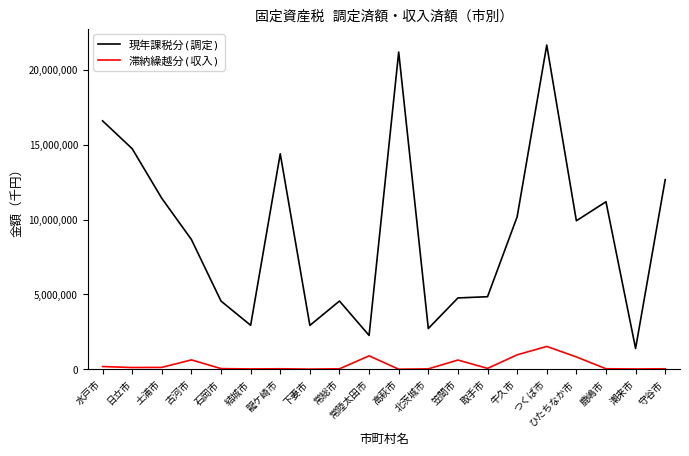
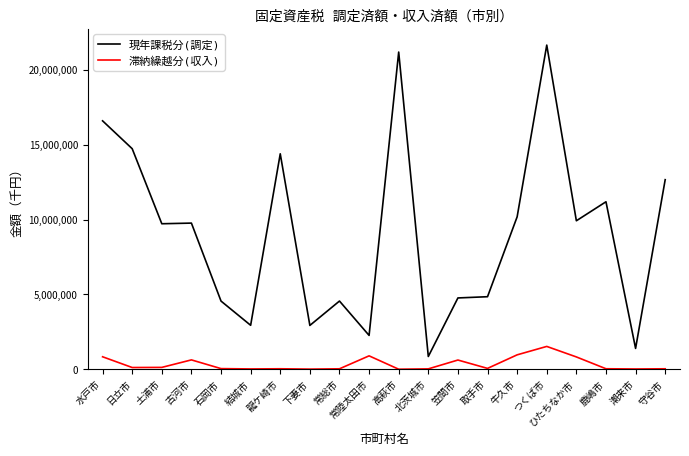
  {
    "現年課税分(調定)": {
      "水戸市": "16,600,000",
      "日立市": "14,700,000",
-     "土浦市": "11,400,000",
-     "古河市": "8,700,000",
+     "土浦市": "9,700,000",
+     "古河市": "9,800,000",
      "石岡市": "4,600,000",
      "結城市": "2,900,000",
      "龍ケ崎市": "14,400,000",
      "下妻市": "2,900,000",
      "常総市": "4,600,000",
      "常陸太田市": "2,300,000",
      "高萩市": "21,200,000",
-     "北茨城市": "2,700,000",
+     "北茨城市": "900,000",
      "笠間市": "4,800,000",
      "取手市": "4,800,000",
      "牛久市": "10,200,000",
      "つくば市": "21,600,000",
      "ひたちなか市": "9,900,000",
      "鹿嶋市": "11,200,000",
      "潮来市": "1,400,000",
      "守谷市": "12,700,000"
    },
    "滞納繰越分(収入)": {
-     "水戸市": "200,000",
+     "水戸市": "800,000",
      "日立市": "100,000",
      "土浦市": "100,000",
      "古河市": "600,000",
      "石岡市": "0",
      "結城市": "0",
      "龍ケ崎市": "0",
      "下妻市": "0",
      "常総市": "0",
      "常陸太田市": "900,000",
      "高萩市": "0",
      "北茨城市": "0",
      "笠間市": "600,000",
      "取手市": "100,000",
      "牛久市": "1,000,000",
      "つくば市": "1,500,000",
      "ひたちなか市": "800,000",
      "鹿嶋市": "0",
      "潮来市": "0",
      "守谷市": "0"
    }
  }
